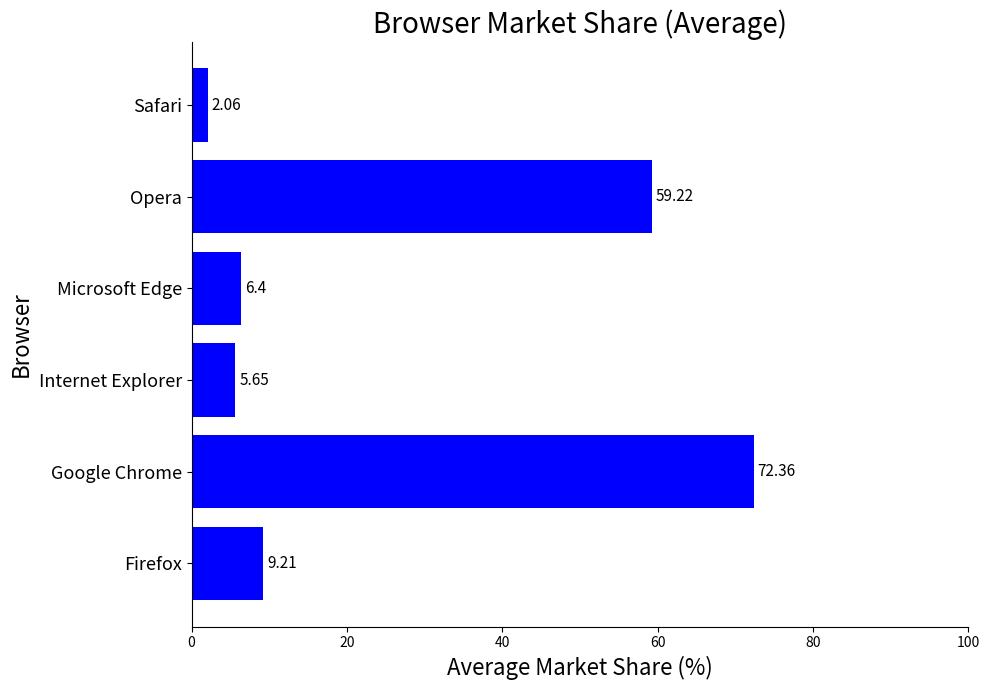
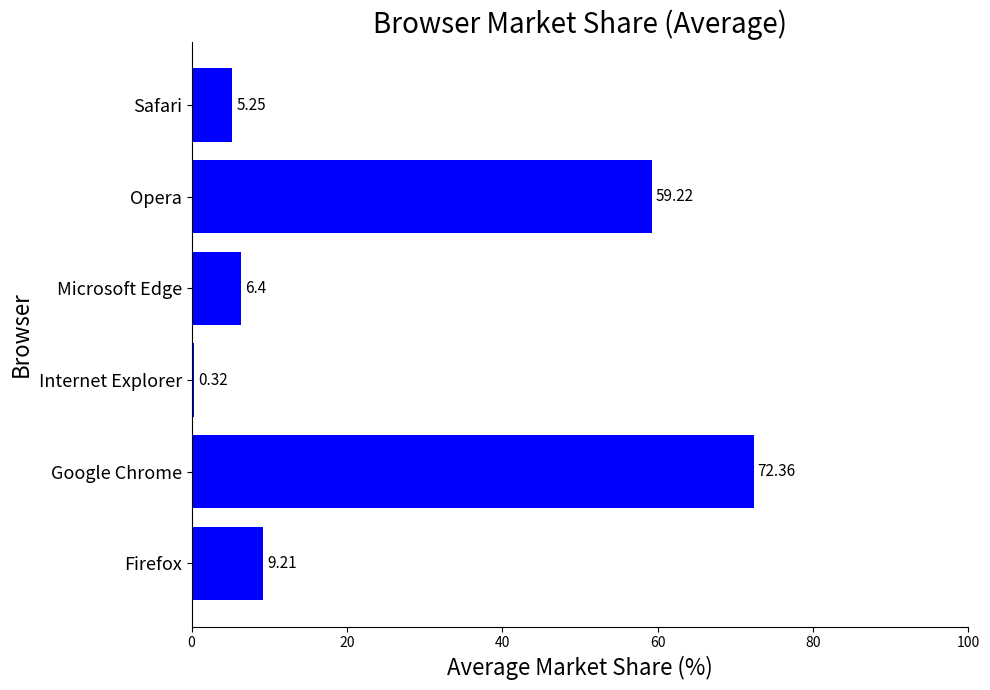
  {
-   "Safari": 2.06,
+   "Safari": 5.25,
    "Opera": 59.22,
    "Microsoft Edge": 6.4,
-   "Internet Explorer": 5.65,
+   "Internet Explorer": 0.32,
    "Google Chrome": 72.36,
    "Firefox": 9.21
  }
